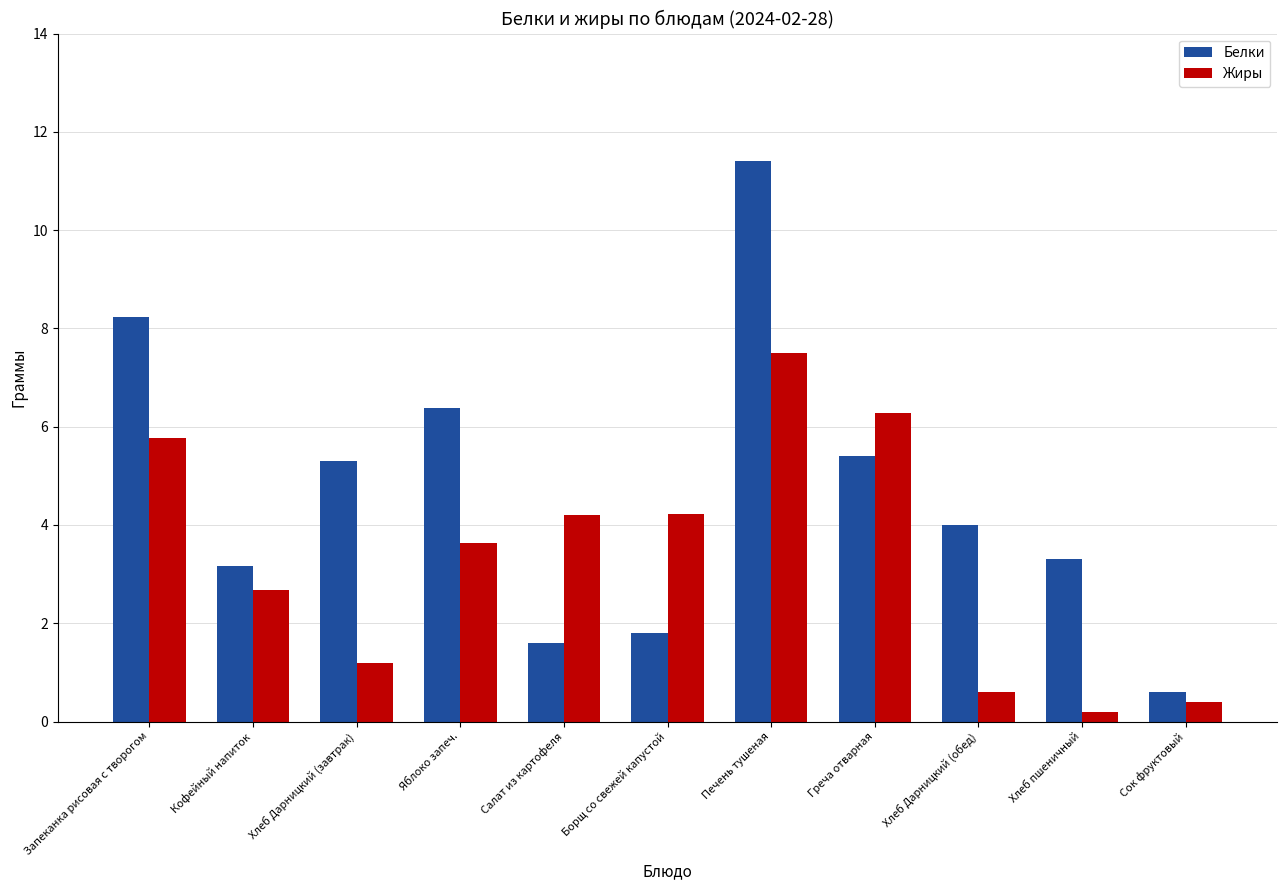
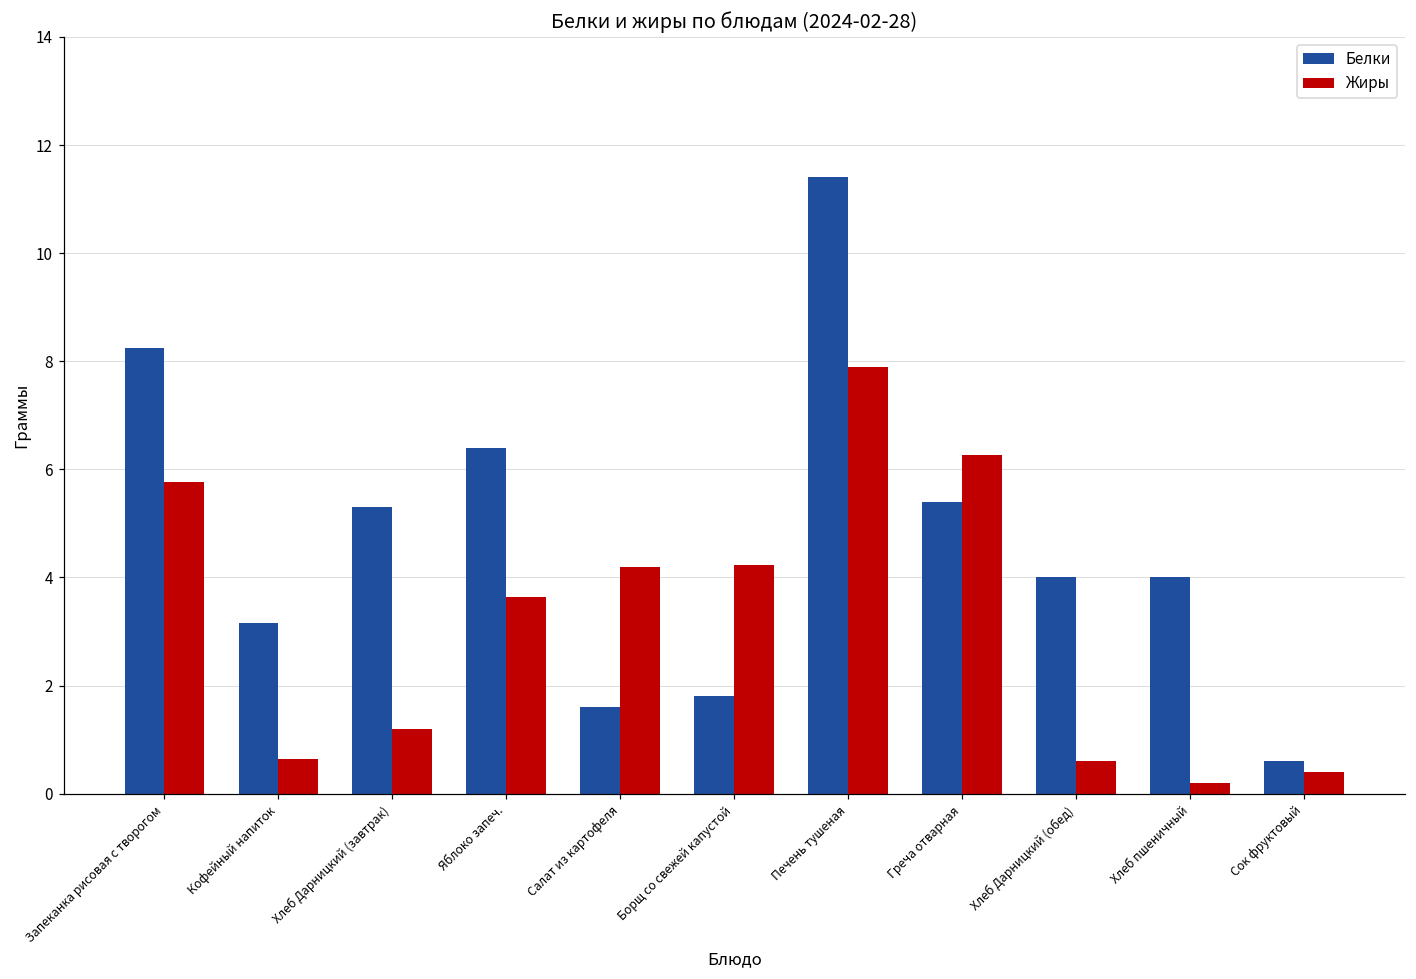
  {
    "Белки": {
      "Запеканка рисовая с творогом": 8.2,
      "Кофейный напиток": 3.2,
      "Хлеб Дарницкий (завтрак)": 5.3,
      "Яблоко запеч.": 6.4,
      "Салат из картофеля": 1.6,
      "Борщ со свежей капустой": 1.8,
      "Печень тушеная": 11.4,
      "Греча отварная": 5.4,
      "Хлеб Дарницкий (обед)": 4.0,
-     "Хлеб пшеничный": 3.3,
+     "Хлеб пшеничный": 4.0,
      "Сок фруктовый": 0.6
    },
    "Жиры": {
      "Запеканка рисовая с творогом": 5.8,
-     "Кофейный напиток": 2.7,
+     "Кофейный напиток": 0.7,
      "Хлеб Дарницкий (завтрак)": 1.2,
      "Яблоко запеч.": 3.6,
      "Салат из картофеля": 4.2,
      "Борщ со свежей капустой": 4.2,
-     "Печень тушеная": 7.5,
+     "Печень тушеная": 7.9,
      "Греча отварная": 6.3,
      "Хлеб Дарницкий (обед)": 0.6,
      "Хлеб пшеничный": 0.2,
      "Сок фруктовый": 0.4
    }
  }
